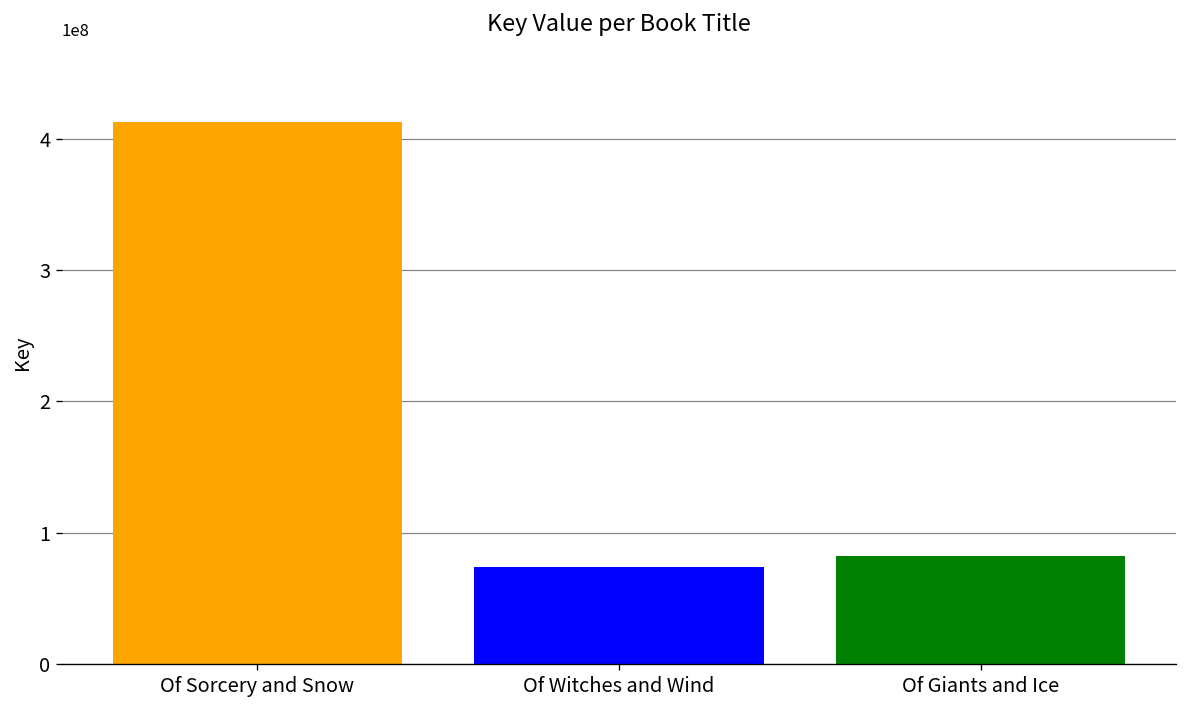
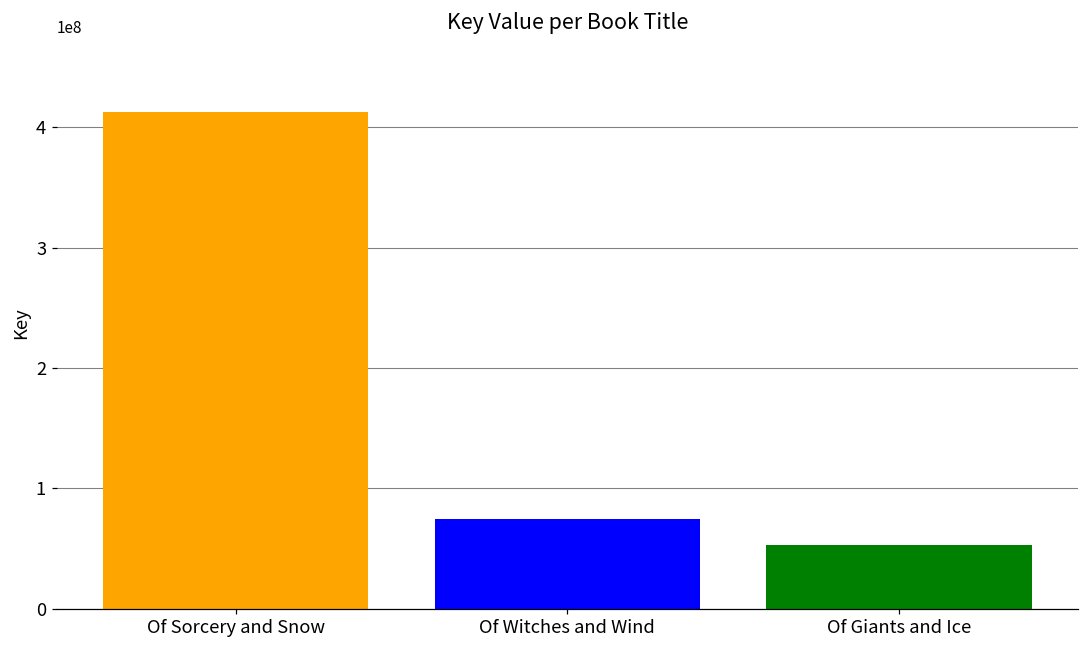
  {
    "Of Sorcery and Snow": 412000000,
    "Of Witches and Wind": 74000000,
-   "Of Giants and Ice": 82000000
+   "Of Giants and Ice": 53000000
  }
